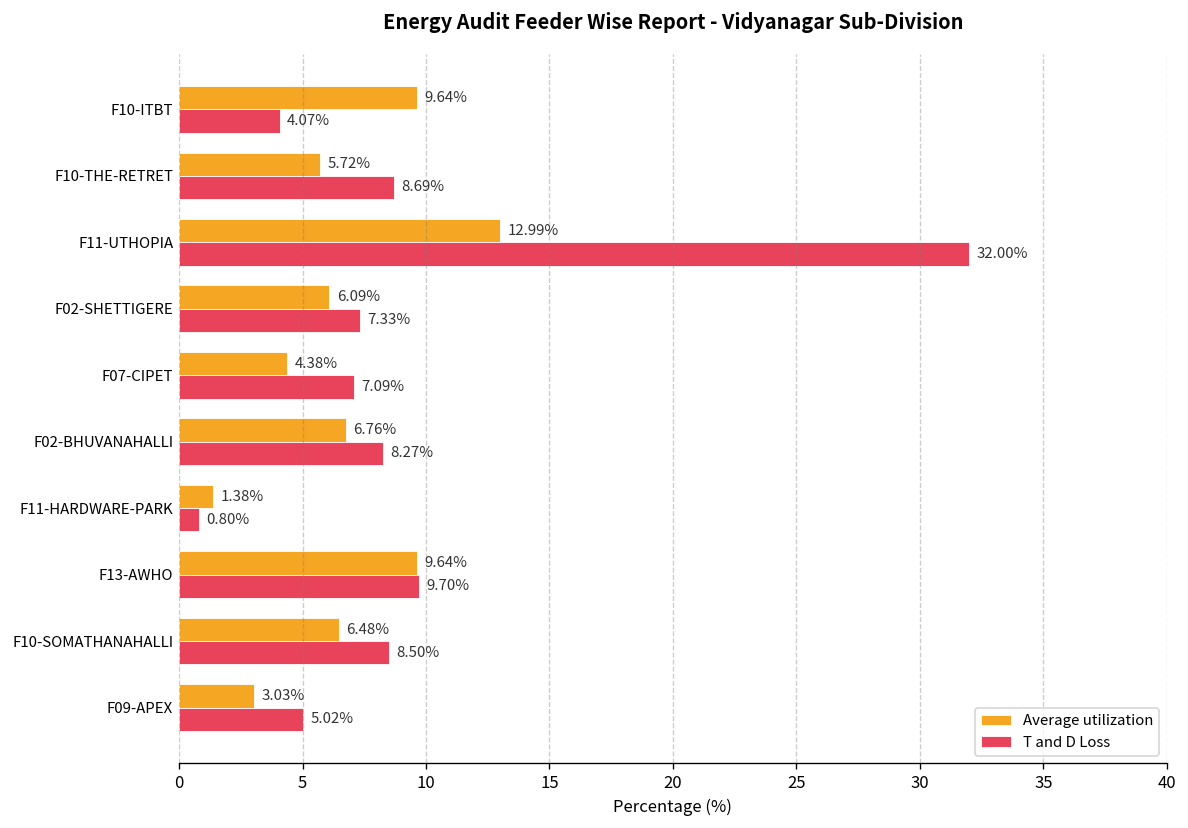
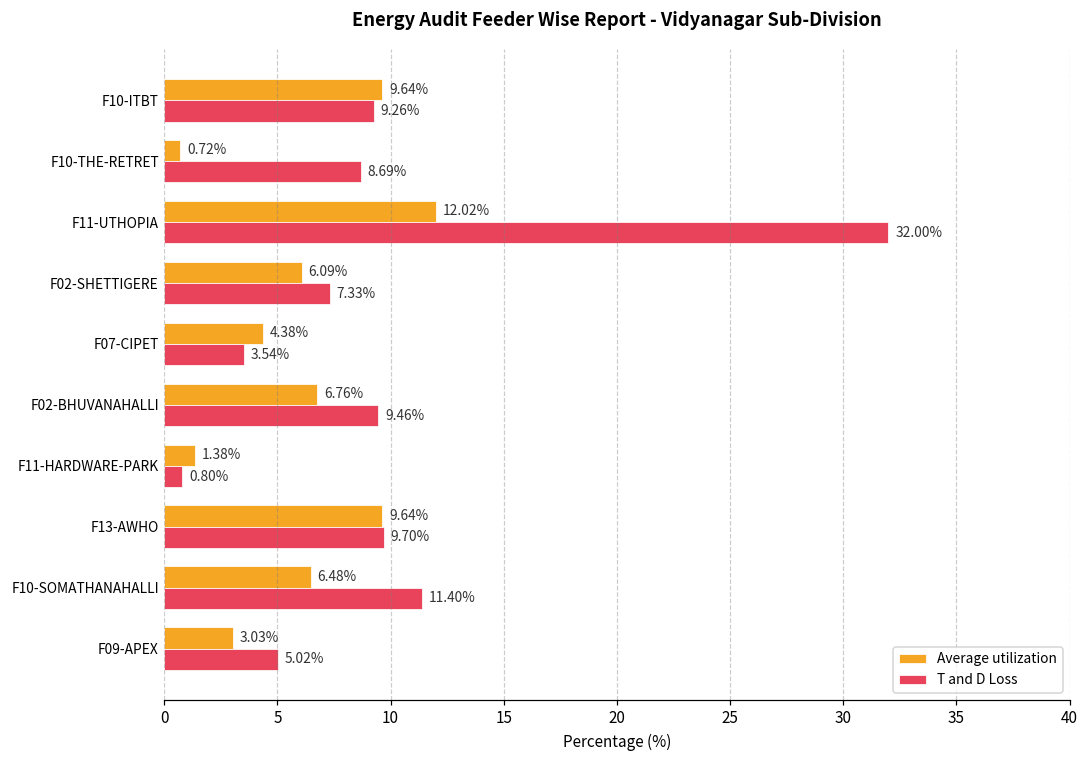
  {
    "Average utilization": {
      "F10-ITBT": "9.64%",
-     "F10-THE-RETRET": "5.72%",
-     "F11-UTHOPIA": "12.99%",
+     "F10-THE-RETRET": "0.72%",
+     "F11-UTHOPIA": "12.02%",
      "F02-SHETTIGERE": "6.09%",
      "F07-CIPET": "4.38%",
      "F02-BHUVANAHALLI": "6.76%",
      "F11-HARDWARE-PARK": "1.38%",
      "F13-AWHO": "9.64%",
      "F10-SOMATHANAHALLI": "6.48%",
      "F09-APEX": "3.03%"
    },
    "T and D Loss": {
-     "F10-ITBT": "4.07%",
+     "F10-ITBT": "9.26%",
      "F10-THE-RETRET": "8.69%",
      "F11-UTHOPIA": "32.00%",
      "F02-SHETTIGERE": "7.33%",
-     "F07-CIPET": "7.09%",
-     "F02-BHUVANAHALLI": "8.27%",
+     "F07-CIPET": "3.54%",
+     "F02-BHUVANAHALLI": "9.46%",
      "F11-HARDWARE-PARK": "0.80%",
      "F13-AWHO": "9.70%",
-     "F10-SOMATHANAHALLI": "8.50%",
+     "F10-SOMATHANAHALLI": "11.40%",
      "F09-APEX": "5.02%"
    }
  }
